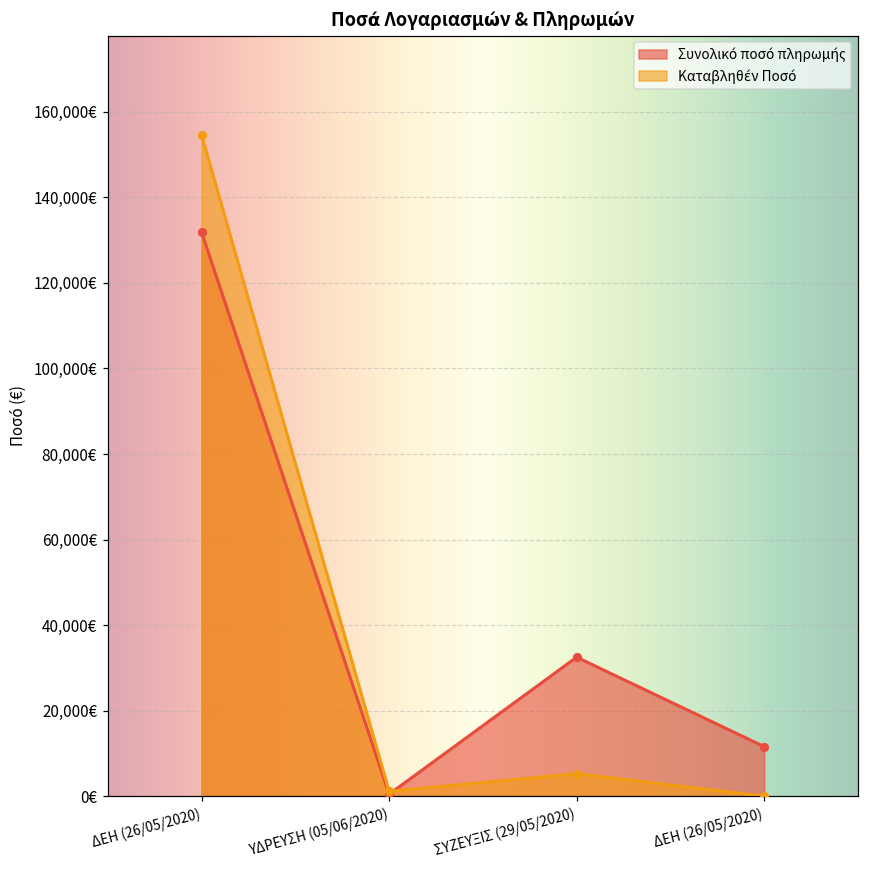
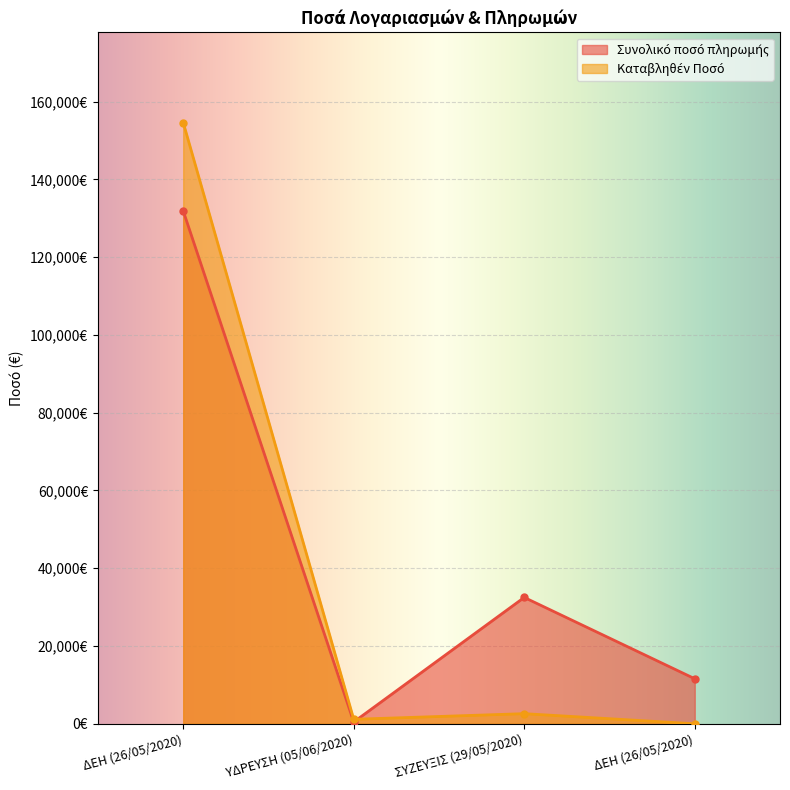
  {
    "Συνολικό ποσό πληρωμής": {
      "ΥΔΡΕΥΣΗ (05/06/2020)": "0€",
      "ΣΥΖΕΥΞΙΣ (29/05/2020)": "32,000€"
    },
    "Καταβληθέν Ποσό": {
      "ΥΔΡΕΥΣΗ (05/06/2020)": "1,000€",
-     "ΣΥΖΕΥΞΙΣ (29/05/2020)": "5,000€"
+     "ΣΥΖΕΥΞΙΣ (29/05/2020)": "3,000€"
    }
  }
